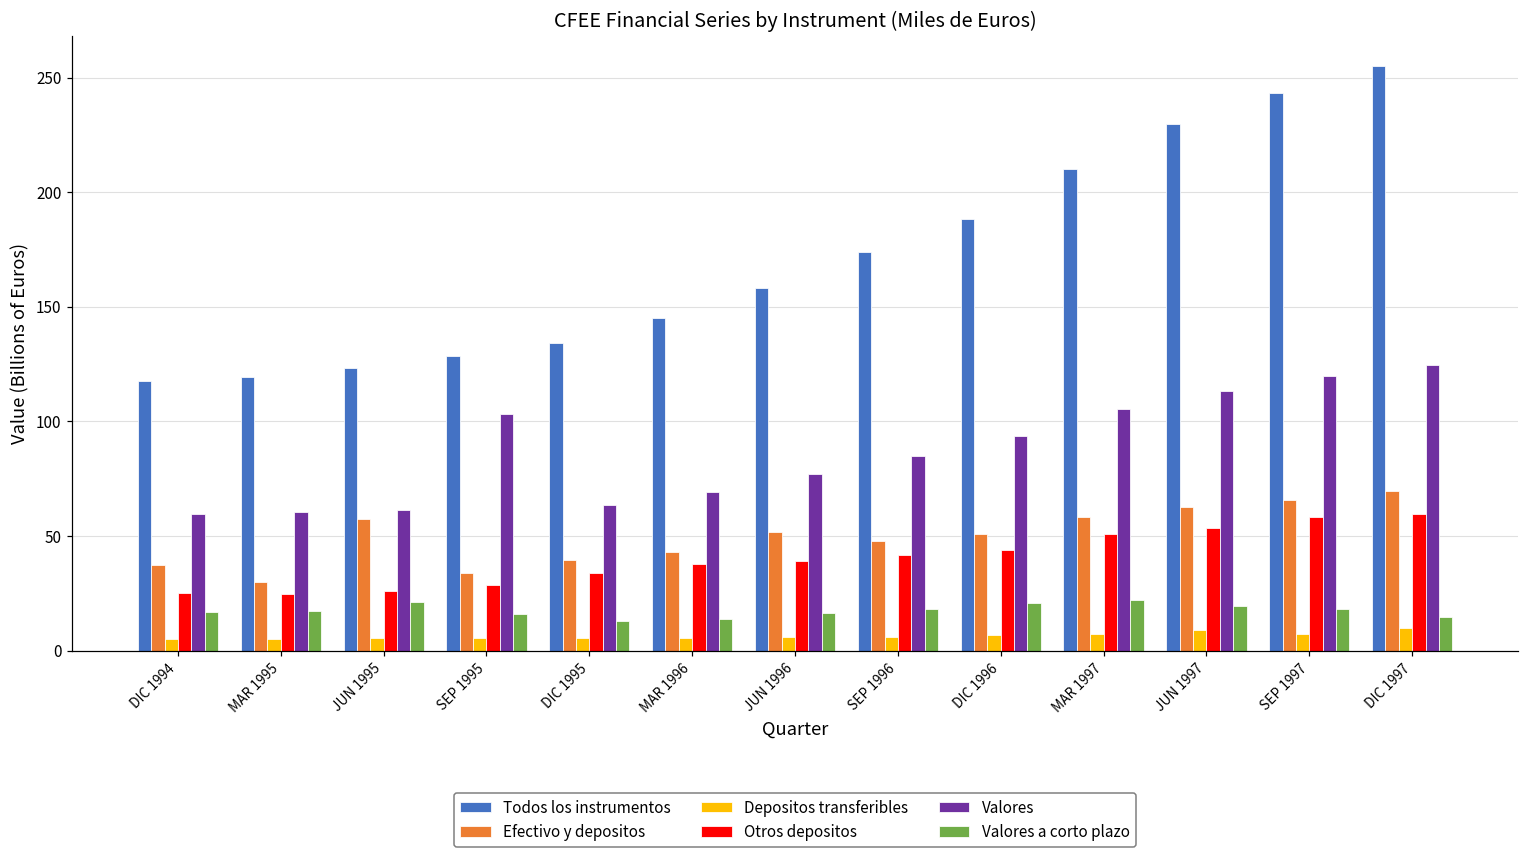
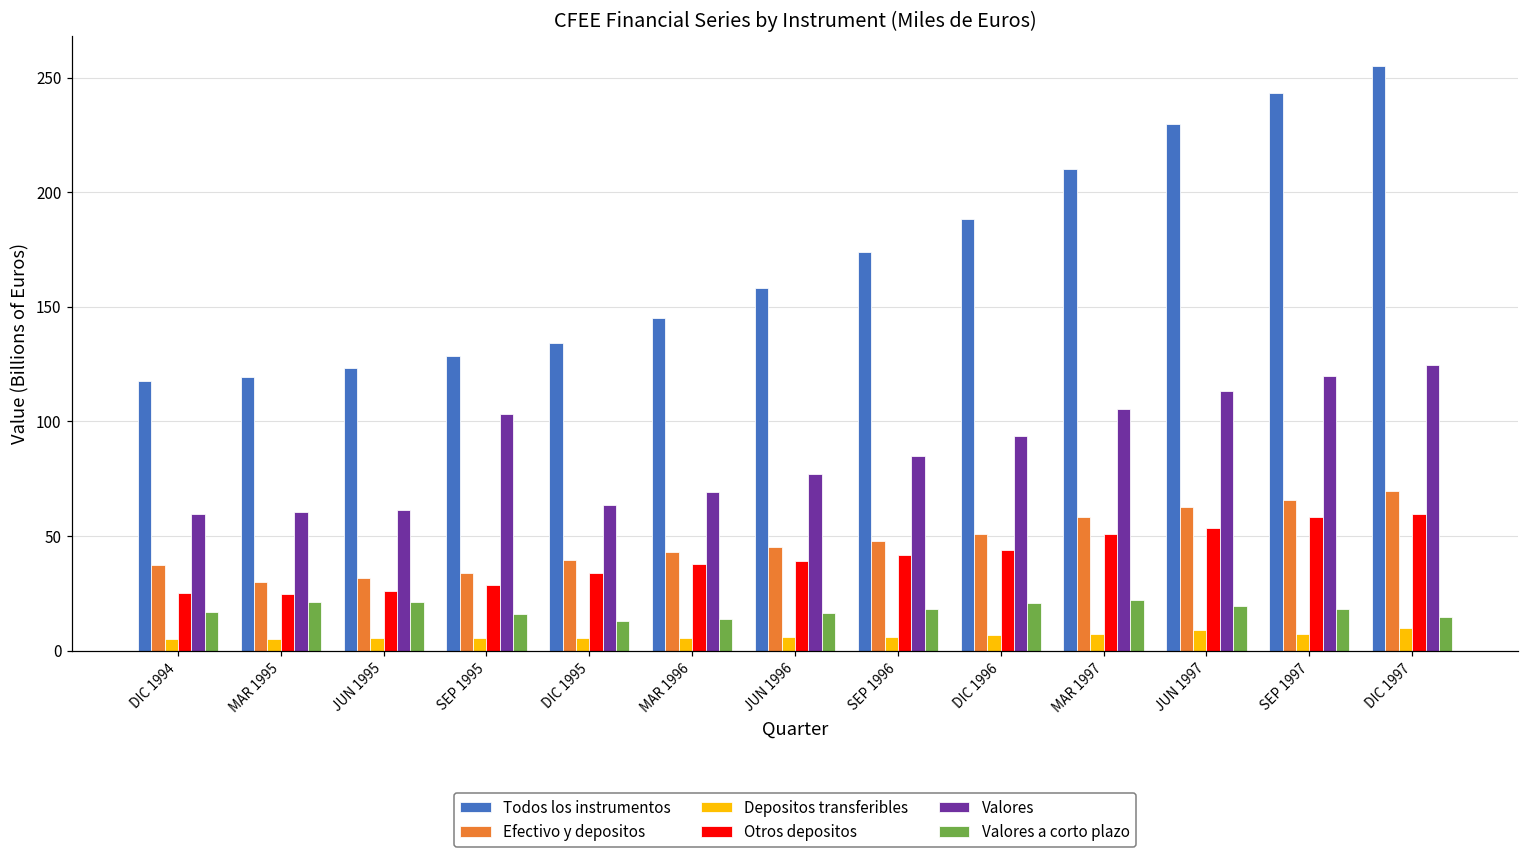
  {
    "Todos los instrumentos": {
      "DIC 1994": 117,
      "MAR 1995": 119,
      "JUN 1995": 123,
      "SEP 1995": 129,
      "DIC 1995": 134,
      "MAR 1996": 145,
      "JUN 1996": 158,
      "SEP 1996": 174,
      "DIC 1996": 188,
      "MAR 1997": 210,
      "JUN 1997": 230,
      "SEP 1997": 243,
      "DIC 1997": 255
    },
    "Efectivo y depositos": {
      "DIC 1994": 37,
      "MAR 1995": 30,
-     "JUN 1995": 57,
+     "JUN 1995": 31,
      "SEP 1995": 34,
      "DIC 1995": 39,
      "MAR 1996": 43,
-     "JUN 1996": 52,
+     "JUN 1996": 45,
      "SEP 1996": 48,
      "DIC 1996": 51,
      "MAR 1997": 58,
      "JUN 1997": 63,
      "SEP 1997": 66,
      "DIC 1997": 69
    },
    "Depositos transferibles": {
      "DIC 1994": 5,
      "MAR 1995": 5,
      "JUN 1995": 5,
      "SEP 1995": 5,
      "DIC 1995": 6,
      "MAR 1996": 5,
      "JUN 1996": 6,
      "SEP 1996": 6,
      "DIC 1996": 7,
      "MAR 1997": 7,
      "JUN 1997": 9,
      "SEP 1997": 7,
      "DIC 1997": 10
    },
    "Otros depositos": {
      "DIC 1994": 25,
      "MAR 1995": 25,
      "JUN 1995": 26,
      "SEP 1995": 28,
      "DIC 1995": 34,
      "MAR 1996": 38,
      "JUN 1996": 39,
      "SEP 1996": 42,
      "DIC 1996": 44,
      "MAR 1997": 51,
      "JUN 1997": 54,
      "SEP 1997": 58,
      "DIC 1997": 60
    },
    "Valores": {
      "DIC 1994": 59,
      "MAR 1995": 60,
      "JUN 1995": 61,
      "SEP 1995": 103,
      "DIC 1995": 63,
      "MAR 1996": 69,
      "JUN 1996": 77,
      "SEP 1996": 85,
      "DIC 1996": 94,
      "MAR 1997": 106,
      "JUN 1997": 113,
      "SEP 1997": 120,
      "DIC 1997": 124
    },
    "Valores a corto plazo": {
      "DIC 1994": 17,
-     "MAR 1995": 17,
+     "MAR 1995": 21,
      "JUN 1995": 21,
      "SEP 1995": 16,
      "DIC 1995": 13,
      "MAR 1996": 14,
      "JUN 1996": 17,
      "SEP 1996": 18,
      "DIC 1996": 21,
      "MAR 1997": 22,
      "JUN 1997": 20,
      "SEP 1997": 18,
      "DIC 1997": 15
    }
  }
